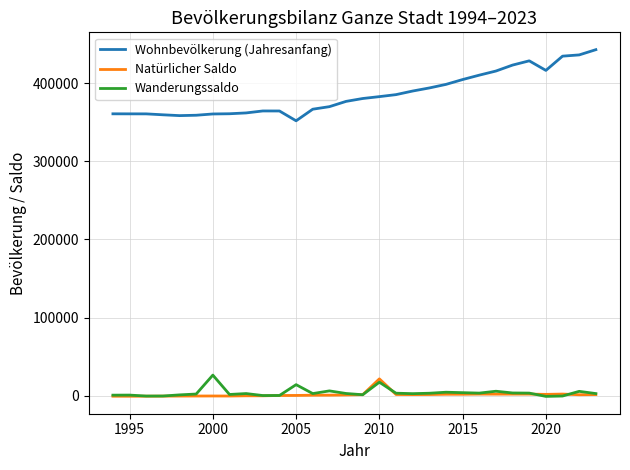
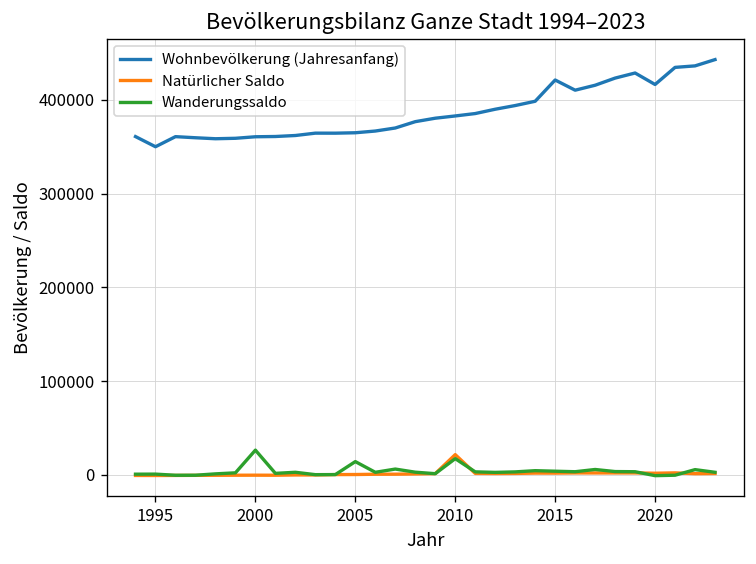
  {
    "Wohnbevölkerung (Jahresanfang)": {
-     "1995": 360000,
+     "1995": 350000,
      "2000": 360000,
-     "2005": 350000,
+     "2005": 360000,
      "2010": 380000,
-     "2015": 400000,
+     "2015": 420000,
      "2020": 420000
    },
    "Natürlicher Saldo": {
      "2000": 0,
      "2005": 0,
      "2010": 20000
    },
    "Wanderungssaldo": {
      "2000": 30000,
      "2005": 10000,
      "2010": 20000
    }
  }
